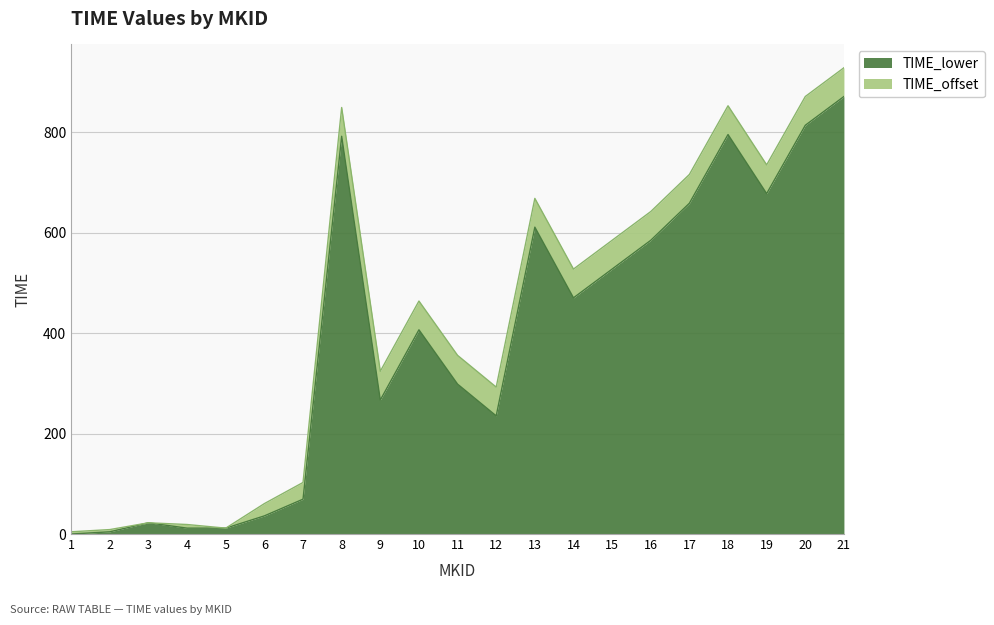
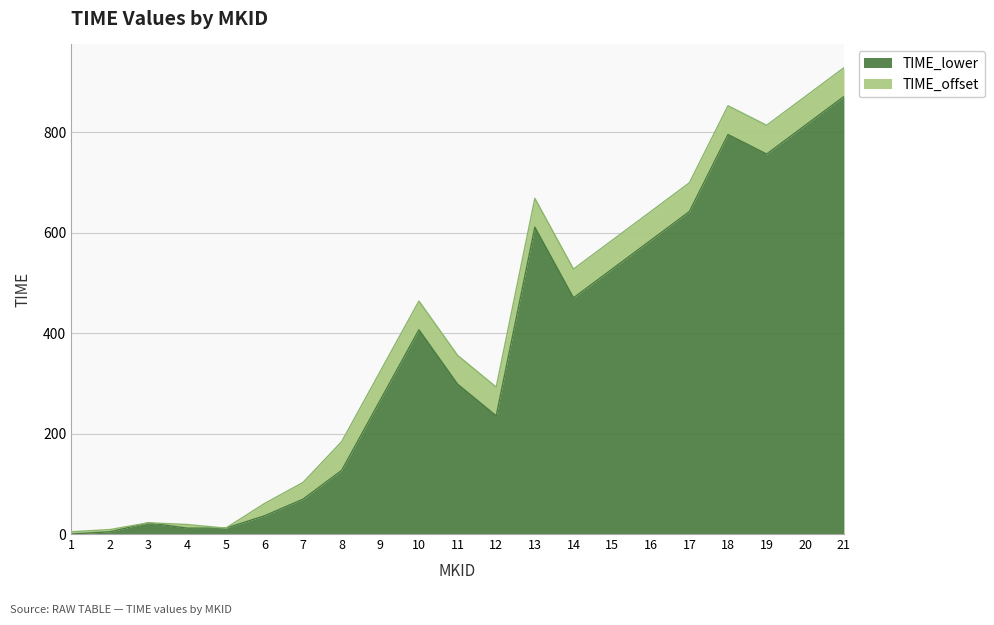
  {
    "TIME_lower": {
      "4": 10,
      "6": 40,
      "7": 70,
-     "8": 790,
+     "8": 130,
      "9": 270,
      "10": 410,
      "11": 300,
      "12": 240,
      "13": 610,
      "14": 470,
      "15": 530,
      "16": 580,
-     "17": 660,
+     "17": 640,
      "18": 800,
-     "19": 680,
+     "19": 760,
      "20": 810,
      "21": 870
    },
    "TIME_offset": {
      "4": 10,
      "6": 20,
      "7": 30,
      "8": 60,
      "9": 60,
      "10": 60,
      "11": 60,
      "12": 60,
      "13": 60,
      "14": 60,
      "15": 60,
      "16": 60,
      "17": 60,
      "18": 60,
      "19": 60,
      "20": 60,
      "21": 60
    }
  }
